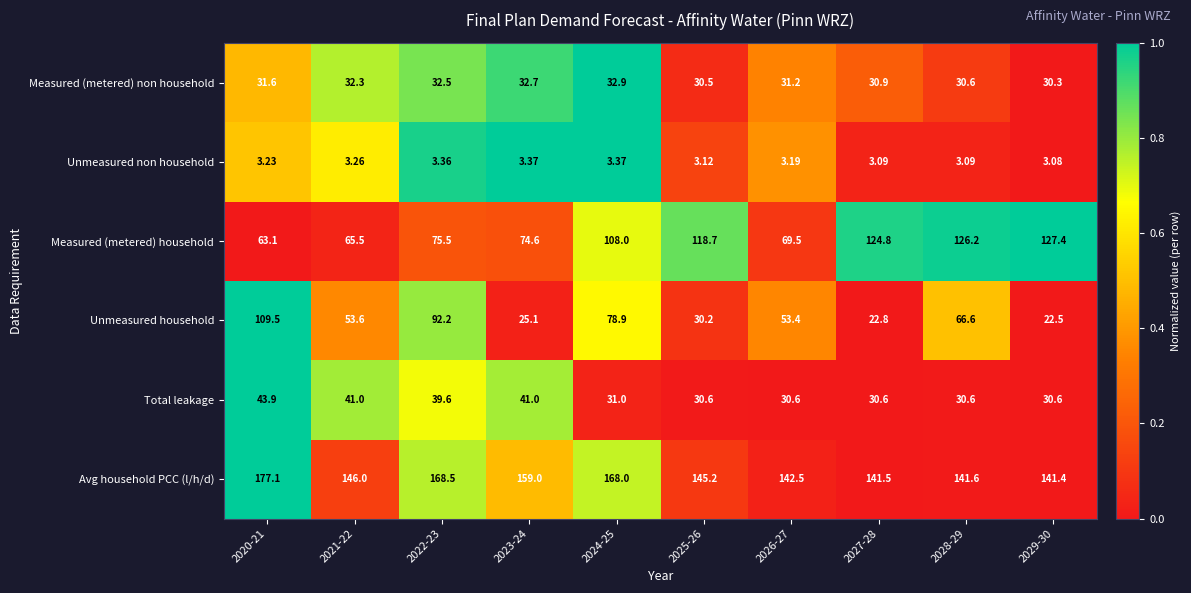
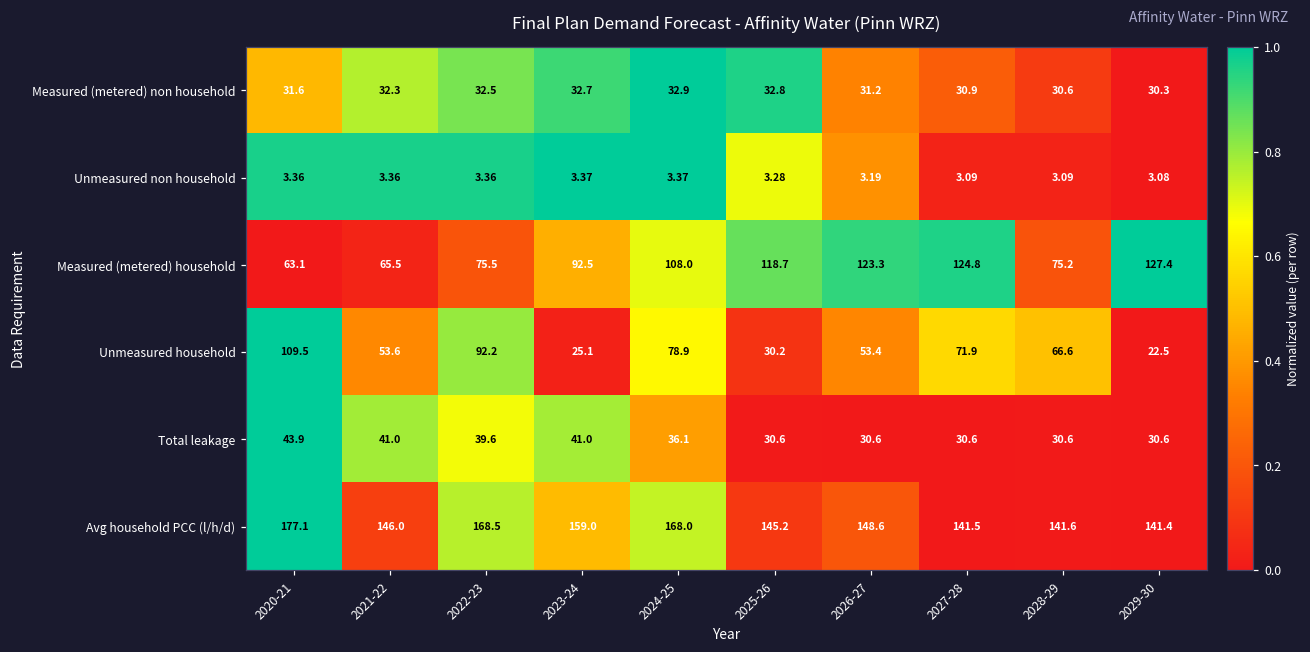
  {
    "Measured (metered) non household": {
      "2020-21": 31.6,
      "2021-22": 32.3,
      "2022-23": 32.5,
      "2023-24": 32.7,
      "2024-25": 32.9,
-     "2025-26": 30.5,
+     "2025-26": 32.8,
      "2026-27": 31.2,
      "2027-28": 30.9,
      "2028-29": 30.6,
      "2029-30": 30.3
    },
    "Unmeasured non household": {
-     "2020-21": 3.23,
-     "2021-22": 3.26,
+     "2020-21": 3.36,
+     "2021-22": 3.36,
      "2022-23": 3.36,
      "2023-24": 3.37,
      "2024-25": 3.37,
-     "2025-26": 3.12,
+     "2025-26": 3.28,
      "2026-27": 3.19,
      "2027-28": 3.09,
      "2028-29": 3.09,
      "2029-30": 3.08
    },
    "Measured (metered) household": {
      "2020-21": 63.1,
      "2021-22": 65.5,
      "2022-23": 75.5,
-     "2023-24": 74.6,
+     "2023-24": 92.5,
      "2024-25": 108.0,
      "2025-26": 118.7,
-     "2026-27": 69.5,
+     "2026-27": 123.3,
      "2027-28": 124.8,
-     "2028-29": 126.2,
+     "2028-29": 75.2,
      "2029-30": 127.4
    },
    "Unmeasured household": {
      "2020-21": 109.5,
      "2021-22": 53.6,
      "2022-23": 92.2,
      "2023-24": 25.1,
      "2024-25": 78.9,
      "2025-26": 30.2,
      "2026-27": 53.4,
-     "2027-28": 22.8,
+     "2027-28": 71.9,
      "2028-29": 66.6,
      "2029-30": 22.5
    },
    "Total leakage": {
      "2020-21": 43.9,
      "2021-22": 41.0,
      "2022-23": 39.6,
      "2023-24": 41.0,
-     "2024-25": 31.0,
+     "2024-25": 36.1,
      "2025-26": 30.6,
      "2026-27": 30.6,
      "2027-28": 30.6,
      "2028-29": 30.6,
      "2029-30": 30.6
    },
    "Avg household PCC (l/h/d)": {
      "2020-21": 177.1,
      "2021-22": 146.0,
      "2022-23": 168.5,
      "2023-24": 159.0,
      "2024-25": 168.0,
      "2025-26": 145.2,
-     "2026-27": 142.5,
+     "2026-27": 148.6,
      "2027-28": 141.5,
      "2028-29": 141.6,
      "2029-30": 141.4
    }
  }
